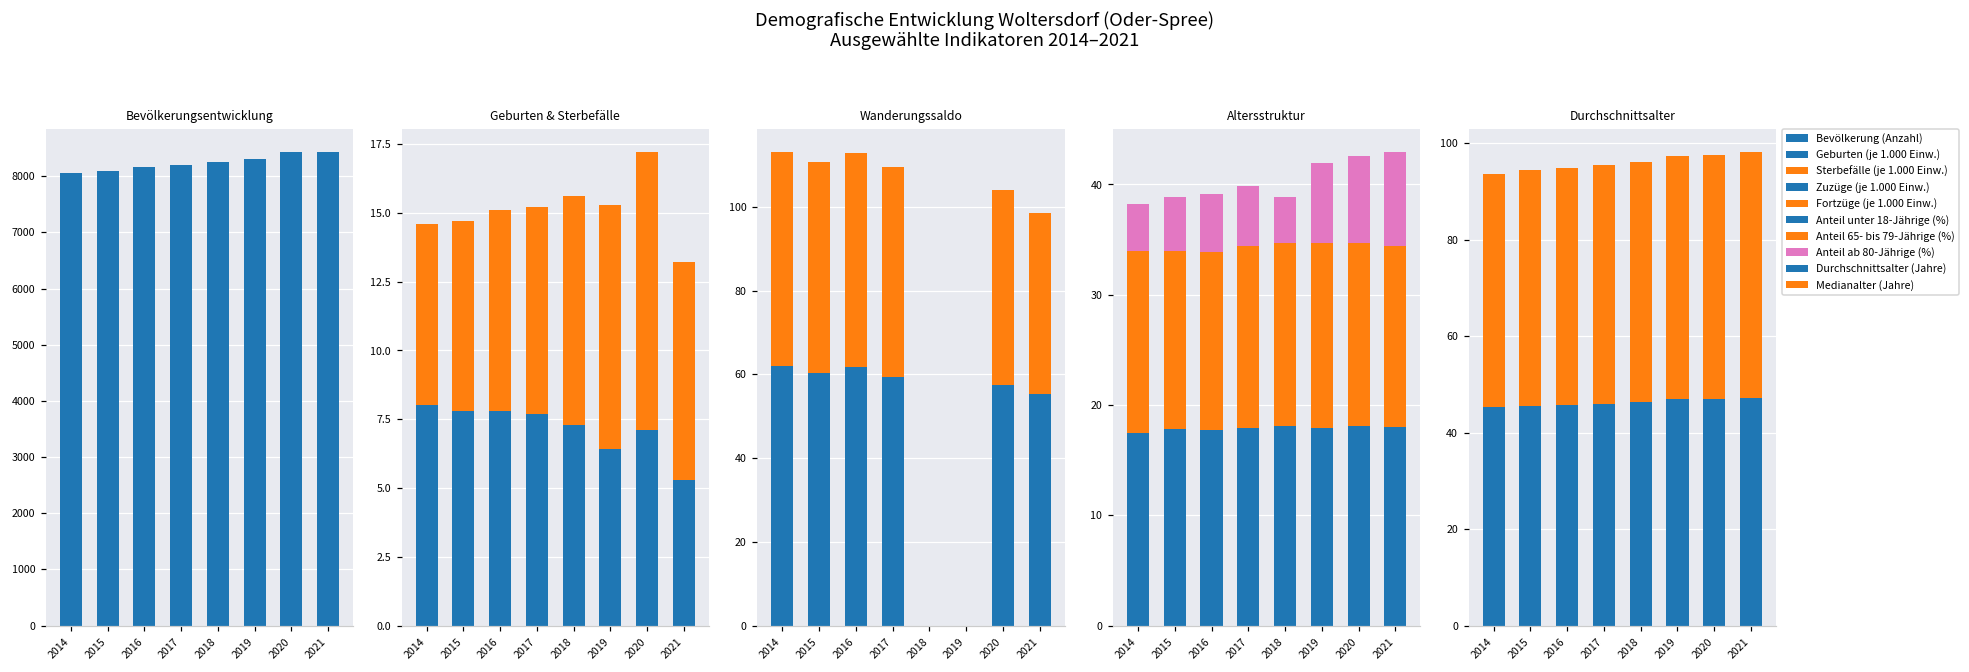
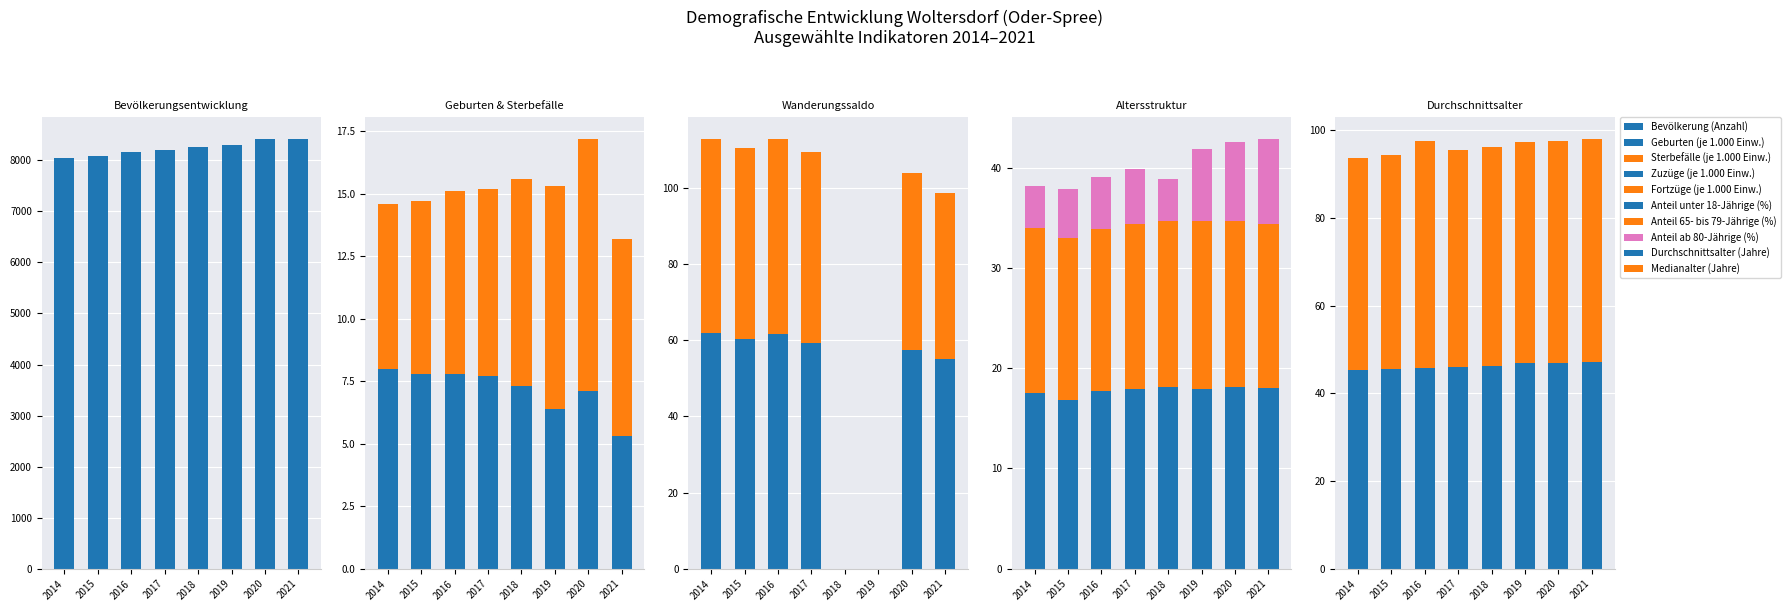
  {
    "Bevölkerungsentwicklung": {
      "2014": 8100,
      "2015": 8100,
      "2016": 8200,
      "2017": 8200,
      "2018": 8300,
      "2019": 8300,
      "2020": 8400,
      "2021": 8400
    },
    "Geburten & Sterbefälle": {
      "Geburten (je 1.000 Einw.)": {
        "2014": 8.0,
        "2015": 7.8,
        "2016": 7.8,
        "2017": 7.7,
        "2018": 7.3,
        "2019": 6.4,
        "2020": 7.1,
        "2021": 5.3
      },
      "Sterbefälle (je 1.000 Einw.)": {
        "2014": 6.6,
        "2015": 6.9,
        "2016": 7.3,
        "2017": 7.5,
        "2018": 8.3,
        "2019": 8.9,
        "2020": 10.1,
        "2021": 7.9
      }
    },
    "Wanderungssaldo": {
      "Zuzüge (je 1.000 Einw.)": {
        "2014": 62,
        "2015": 60,
        "2016": 62,
        "2017": 59,
        "2020": 57,
        "2021": 55
      },
      "Fortzüge (je 1.000 Einw.)": {
        "2014": 51,
        "2015": 50,
        "2016": 51,
        "2017": 50,
        "2020": 47,
        "2021": 43
      }
    },
    "Altersstruktur": {
      "Anteil unter 18-Jährige (%)": {
        "2014": 17.5,
-       "2015": 17.8,
+       "2015": 16.8,
        "2016": 17.7,
        "2017": 17.9,
        "2018": 18.1,
        "2019": 17.9,
        "2020": 18.1,
        "2021": 18.0
      },
      "Anteil 65- bis 79-Jährige (%)": {
        "2014": 16.5,
        "2015": 16.2,
        "2016": 16.2,
        "2017": 16.5,
        "2018": 16.6,
        "2019": 16.8,
        "2020": 16.6,
        "2021": 16.4
      },
      "Anteil ab 80-Jährige (%)": {
        "2014": 4.2,
        "2015": 4.9,
        "2016": 5.2,
        "2017": 5.5,
        "2018": 4.2,
        "2019": 7.2,
        "2020": 7.9,
        "2021": 8.5
      }
    },
    "Durchschnittsalter": {
      "Durchschnittsalter (Jahre)": {
        "2014": 45,
        "2015": 46,
        "2016": 46,
        "2017": 46,
        "2018": 46,
        "2019": 47,
        "2020": 47,
        "2021": 47
      },
      "Medianalter (Jahre)": {
        "2014": 48,
        "2015": 49,
-       "2016": 49,
+       "2016": 52,
        "2017": 50,
        "2018": 50,
        "2019": 51,
        "2020": 51,
        "2021": 51
      }
    }
  }
